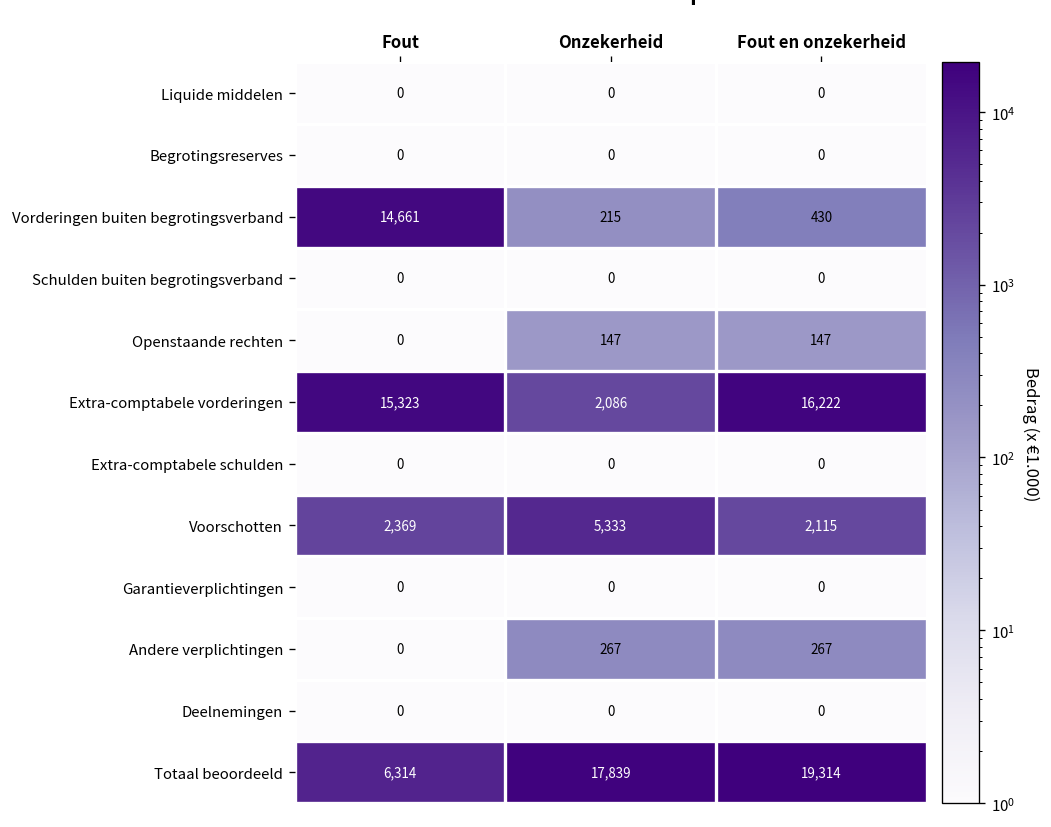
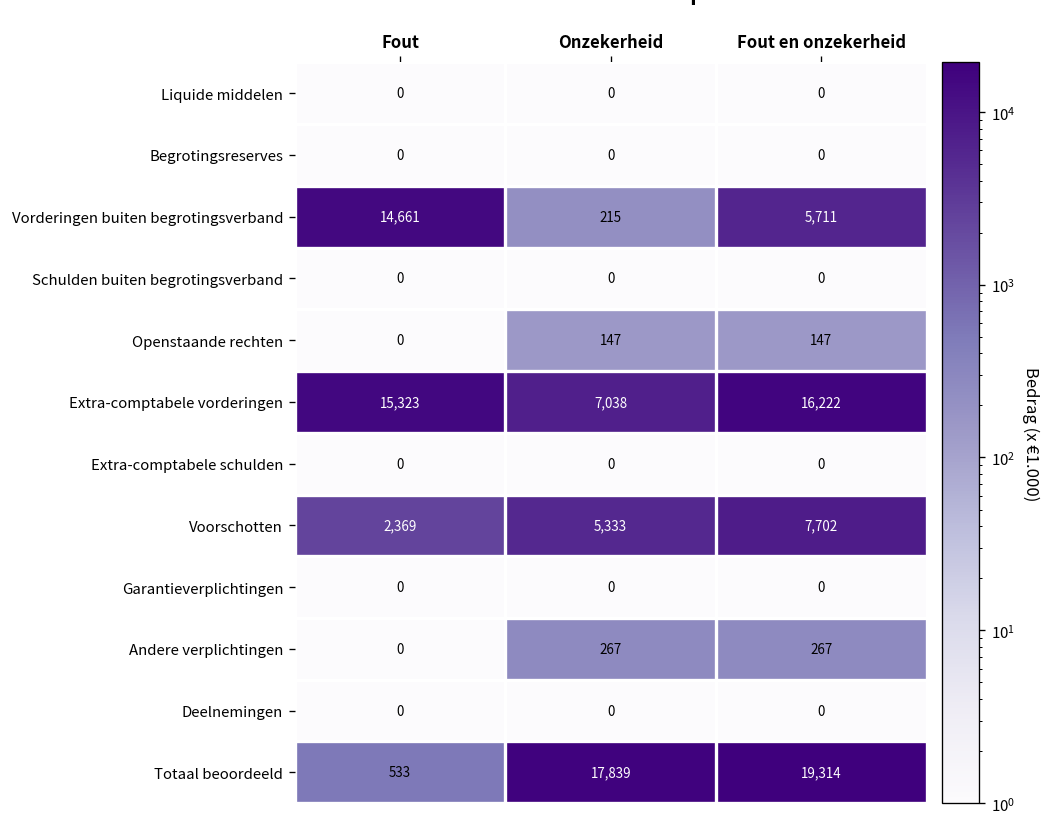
  {
    "Liquide middelen": {
      "Fout": "0",
      "Onzekerheid": "0",
      "Fout en onzekerheid": "0"
    },
    "Begrotingsreserves": {
      "Fout": "0",
      "Onzekerheid": "0",
      "Fout en onzekerheid": "0"
    },
    "Vorderingen buiten begrotingsverband": {
      "Fout": "14,661",
      "Onzekerheid": "215",
-     "Fout en onzekerheid": "430"
+     "Fout en onzekerheid": "5,711"
    },
    "Schulden buiten begrotingsverband": {
      "Fout": "0",
      "Onzekerheid": "0",
      "Fout en onzekerheid": "0"
    },
    "Openstaande rechten": {
      "Fout": "0",
      "Onzekerheid": "147",
      "Fout en onzekerheid": "147"
    },
    "Extra-comptabele vorderingen": {
      "Fout": "15,323",
-     "Onzekerheid": "2,086",
+     "Onzekerheid": "7,038",
      "Fout en onzekerheid": "16,222"
    },
    "Extra-comptabele schulden": {
      "Fout": "0",
      "Onzekerheid": "0",
      "Fout en onzekerheid": "0"
    },
    "Voorschotten": {
      "Fout": "2,369",
      "Onzekerheid": "5,333",
-     "Fout en onzekerheid": "2,115"
+     "Fout en onzekerheid": "7,702"
    },
    "Garantieverplichtingen": {
      "Fout": "0",
      "Onzekerheid": "0",
      "Fout en onzekerheid": "0"
    },
    "Andere verplichtingen": {
      "Fout": "0",
      "Onzekerheid": "267",
      "Fout en onzekerheid": "267"
    },
    "Deelnemingen": {
      "Fout": "0",
      "Onzekerheid": "0",
      "Fout en onzekerheid": "0"
    },
    "Totaal beoordeeld": {
-     "Fout": "6,314",
+     "Fout": "533",
      "Onzekerheid": "17,839",
      "Fout en onzekerheid": "19,314"
    }
  }
